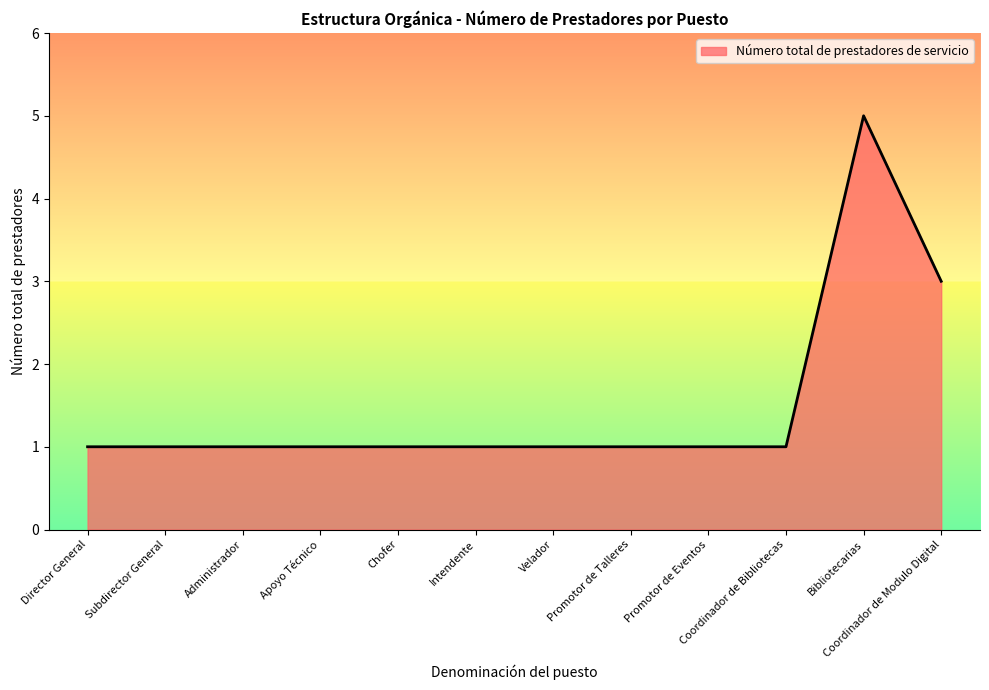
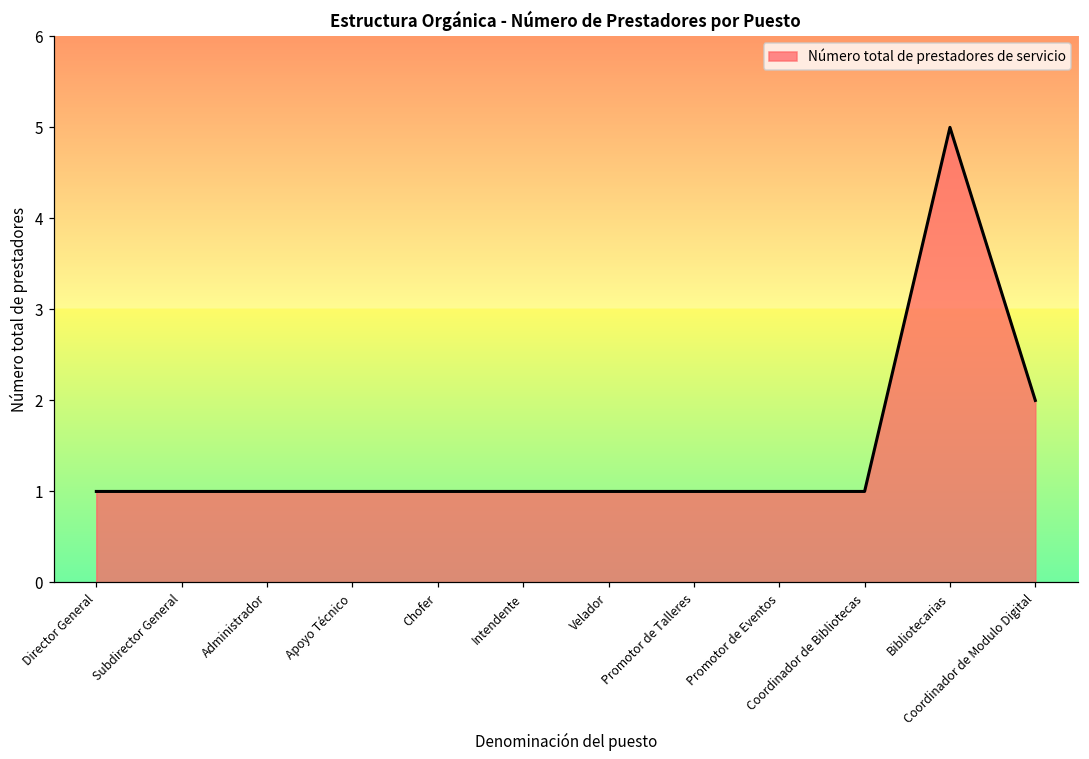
  {
    "Director General": 1,
    "Subdirector General": 1,
    "Administrador": 1,
    "Apoyo Técnico": 1,
    "Chofer": 1,
    "Intendente": 1,
    "Velador": 1,
    "Promotor de Talleres": 1,
    "Promotor de Eventos": 1,
    "Coordinador de Bibliotecas": 1,
    "Bibliotecarias": 5,
-   "Coordinador de Modulo Digital": 3
+   "Coordinador de Modulo Digital": 2
  }
